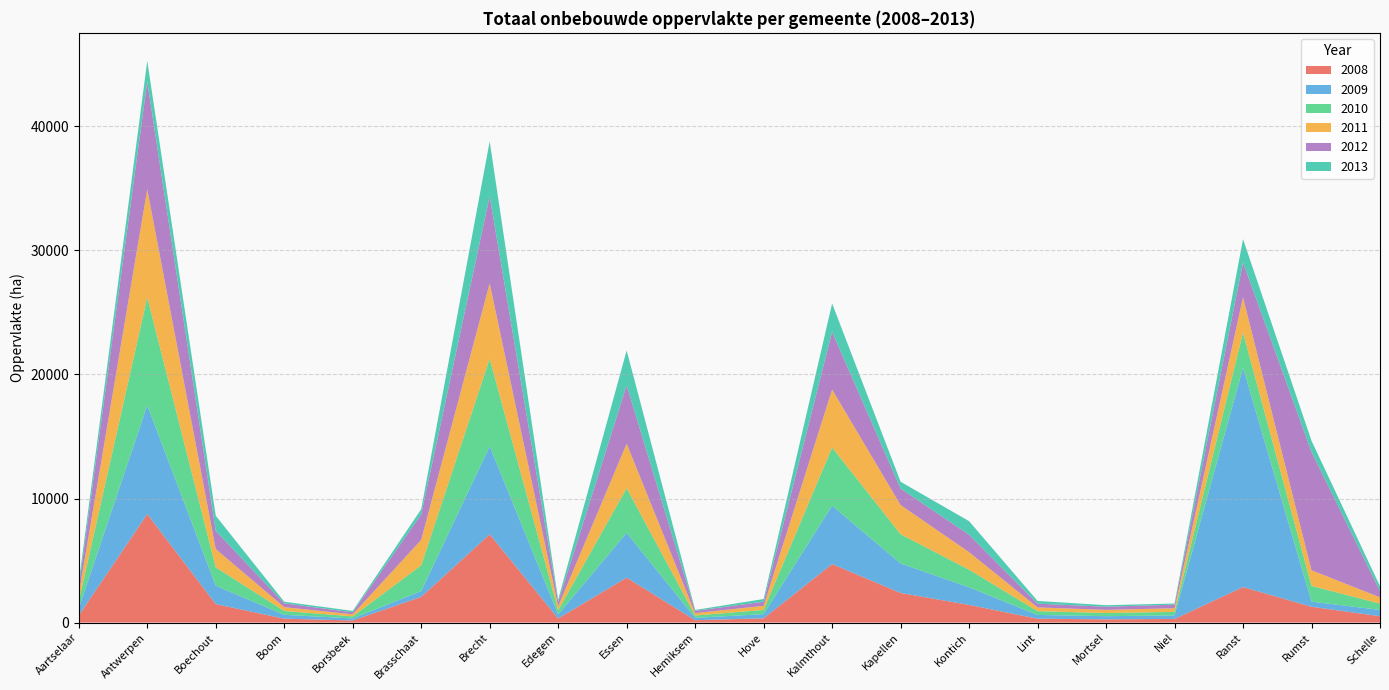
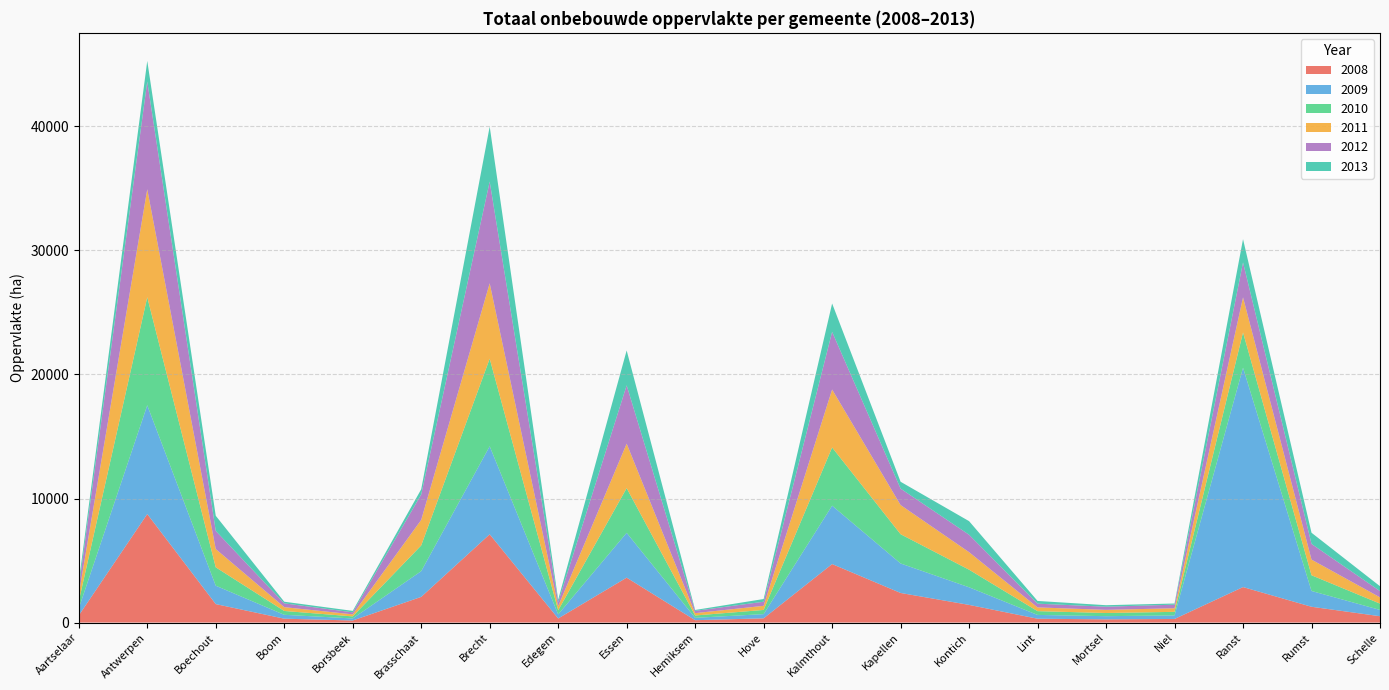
  {
    "2008": {
      "Aartselaar": 600,
      "Antwerpen": 8700,
      "Boechout": 1500,
      "Boom": 300,
      "Brasschaat": 2100,
      "Brecht": 7100,
      "Edegem": 300,
      "Essen": 3600,
      "Hove": 300,
      "Kalmthout": 4700,
      "Kapellen": 2400,
      "Kontich": 1400,
      "Lint": 300,
      "Mortsel": 300,
      "Niel": 300,
      "Ranst": 2900,
      "Rumst": 1300,
      "Schelle": 500
    },
    "2009": {
      "Aartselaar": 600,
      "Antwerpen": 8800,
      "Boechout": 1500,
      "Boom": 300,
-     "Brasschaat": 500,
+     "Brasschaat": 2100,
      "Brecht": 7100,
      "Edegem": 300,
      "Essen": 3600,
      "Hove": 300,
      "Kalmthout": 4700,
      "Kapellen": 2400,
      "Kontich": 1400,
      "Lint": 300,
      "Mortsel": 300,
      "Niel": 300,
      "Ranst": 17700,
-     "Rumst": 400,
+     "Rumst": 1300,
      "Schelle": 500
    },
    "2011": {
      "Aartselaar": 600,
      "Antwerpen": 8700,
      "Boechout": 1500,
      "Boom": 300,
      "Brasschaat": 2100,
      "Brecht": 6100,
      "Edegem": 300,
      "Essen": 3600,
      "Hove": 300,
      "Kalmthout": 4700,
      "Kapellen": 2400,
      "Kontich": 1400,
      "Lint": 300,
      "Mortsel": 300,
      "Niel": 300,
      "Ranst": 2800,
      "Rumst": 1300,
      "Schelle": 500
    },
    "2012": {
      "Aartselaar": 600,
      "Antwerpen": 8700,
      "Boechout": 1500,
      "Brasschaat": 2100,
-     "Brecht": 7000,
+     "Brecht": 8200,
      "Essen": 4700,
      "Hove": 300,
      "Kalmthout": 4700,
      "Kapellen": 1300,
      "Kontich": 1400,
      "Lint": 300,
      "Ranst": 2800,
-     "Rumst": 9500,
+     "Rumst": 1300,
      "Schelle": 500
    }
  }
